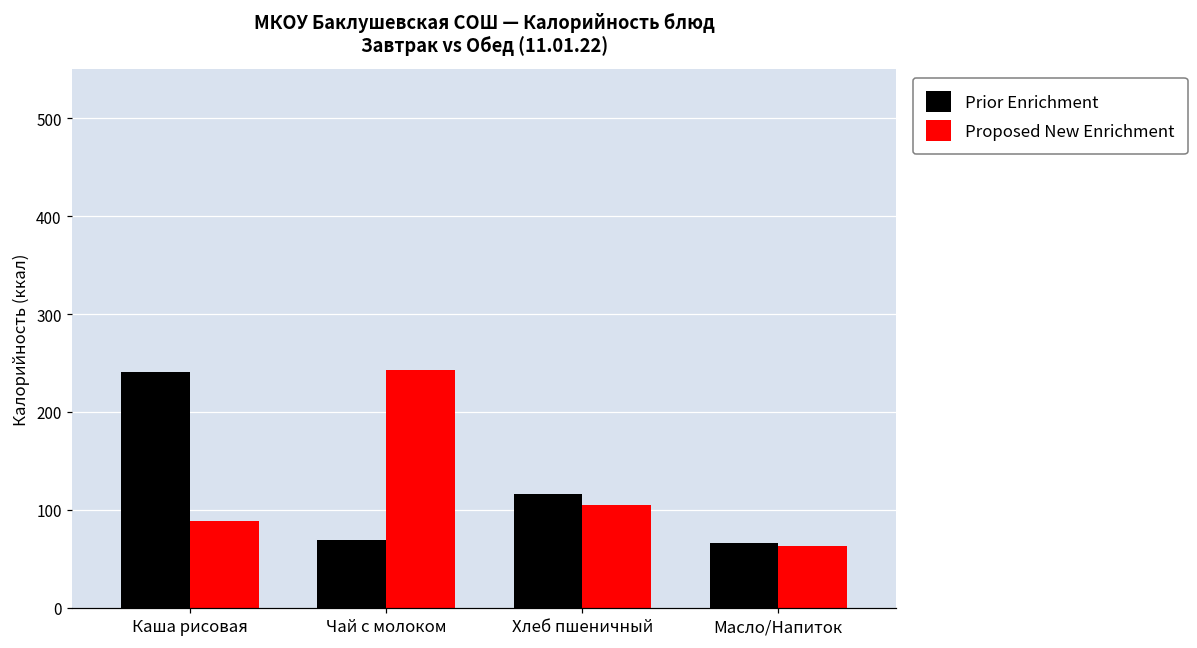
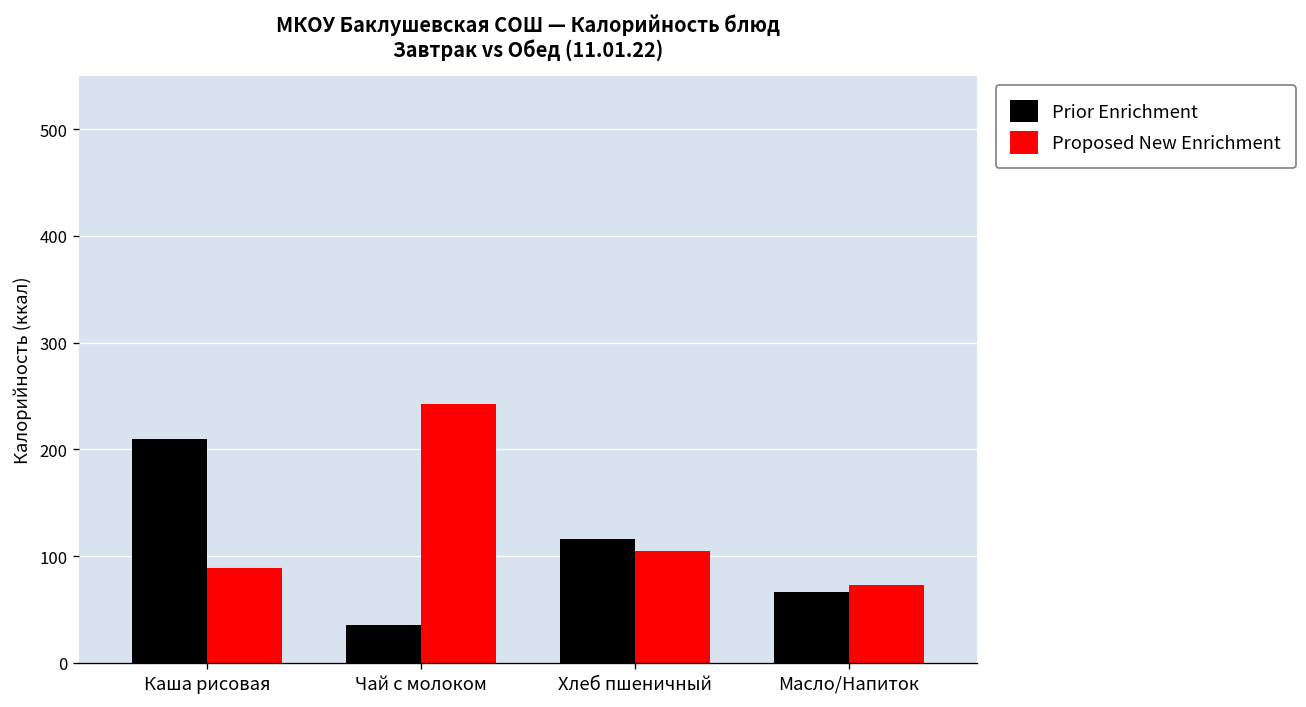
  {
    "Prior Enrichment": {
-     "Каша рисовая": 240,
-     "Чай с молоком": 70,
+     "Каша рисовая": 210,
+     "Чай с молоком": 40,
      "Хлеб пшеничный": 120,
      "Масло/Напиток": 70
    },
    "Proposed New Enrichment": {
      "Каша рисовая": 90,
      "Чай с молоком": 240,
      "Хлеб пшеничный": 100,
-     "Масло/Напиток": 60
+     "Масло/Напиток": 70
    }
  }
